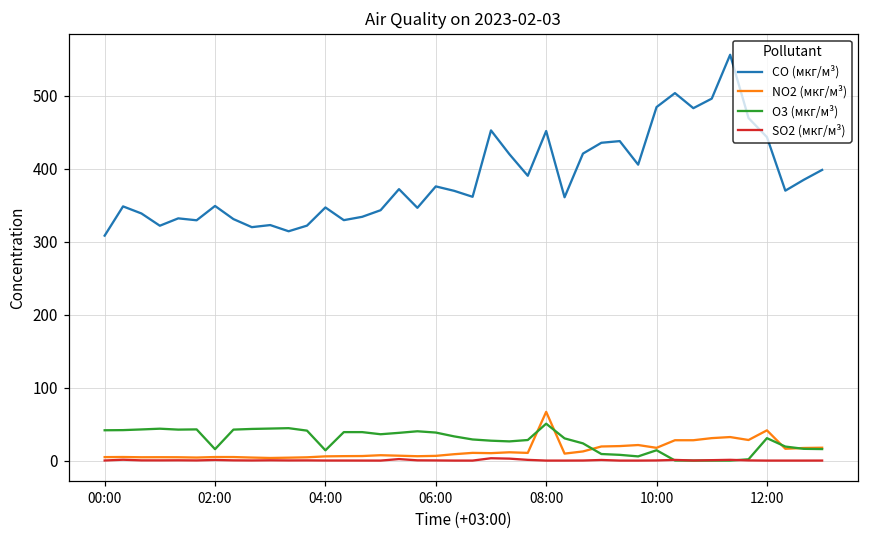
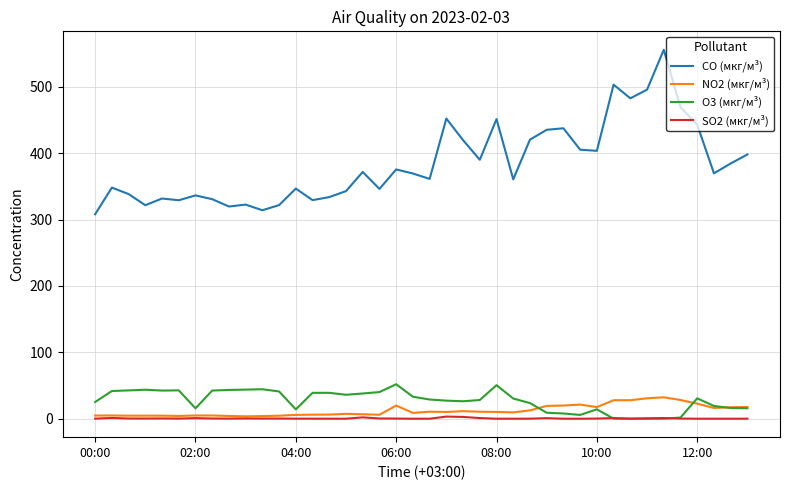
  {
    "CO (мкг/м³)": {
      "00:00": 310,
-     "02:00": 350,
+     "02:00": 340,
      "04:00": 350,
      "06:00": 380,
      "08:00": 450,
-     "10:00": 480
+     "10:00": 400
    },
    "NO2 (мкг/м³)": {
      "00:00": 0,
      "02:00": 0,
      "04:00": 10,
-     "06:00": 10,
-     "08:00": 70,
-     "12:00": 40
+     "06:00": 20,
+     "08:00": 10,
+     "12:00": 20
    },
    "O3 (мкг/м³)": {
-     "00:00": 40,
+     "00:00": 30,
      "02:00": 20,
      "04:00": 10,
-     "06:00": 40,
+     "06:00": 50,
      "08:00": 50,
      "12:00": 30
    },
    "SO2 (мкг/м³)": {
      "00:00": 0,
      "02:00": 0,
      "04:00": 0,
      "06:00": 0,
      "08:00": 0,
      "10:00": 0,
      "12:00": 0
    }
  }
